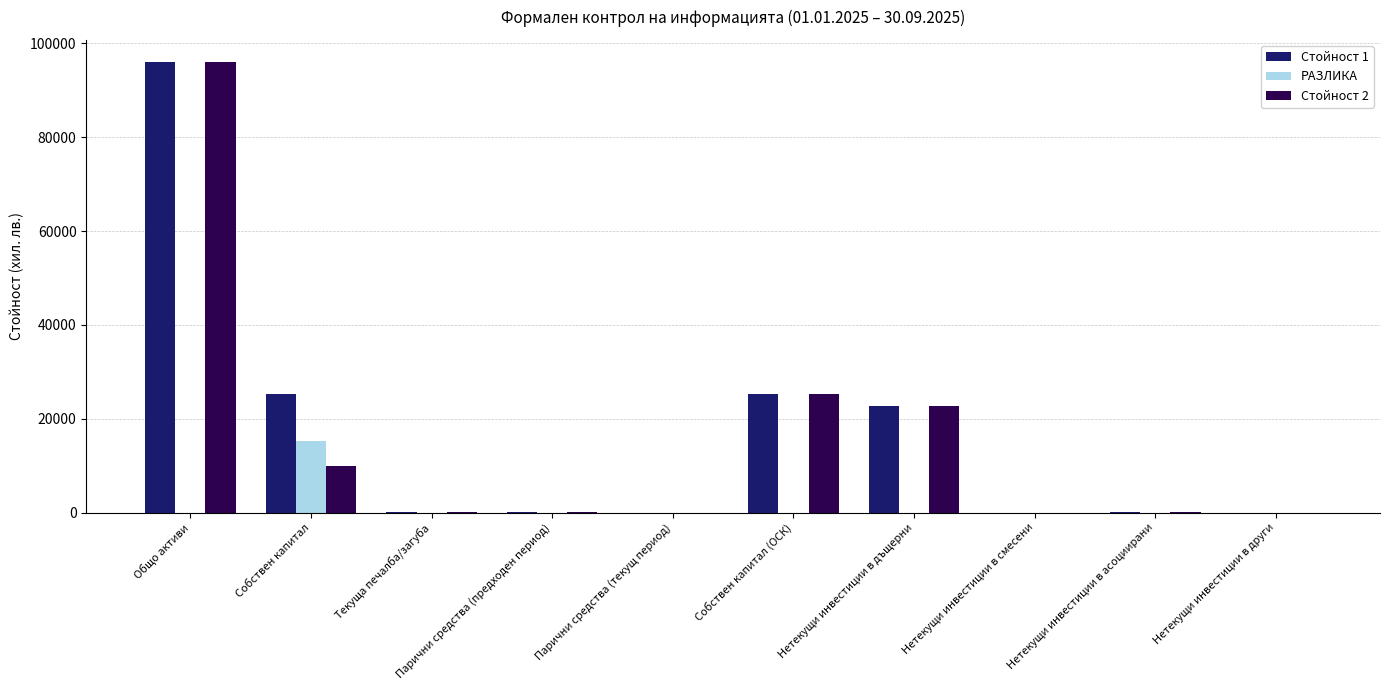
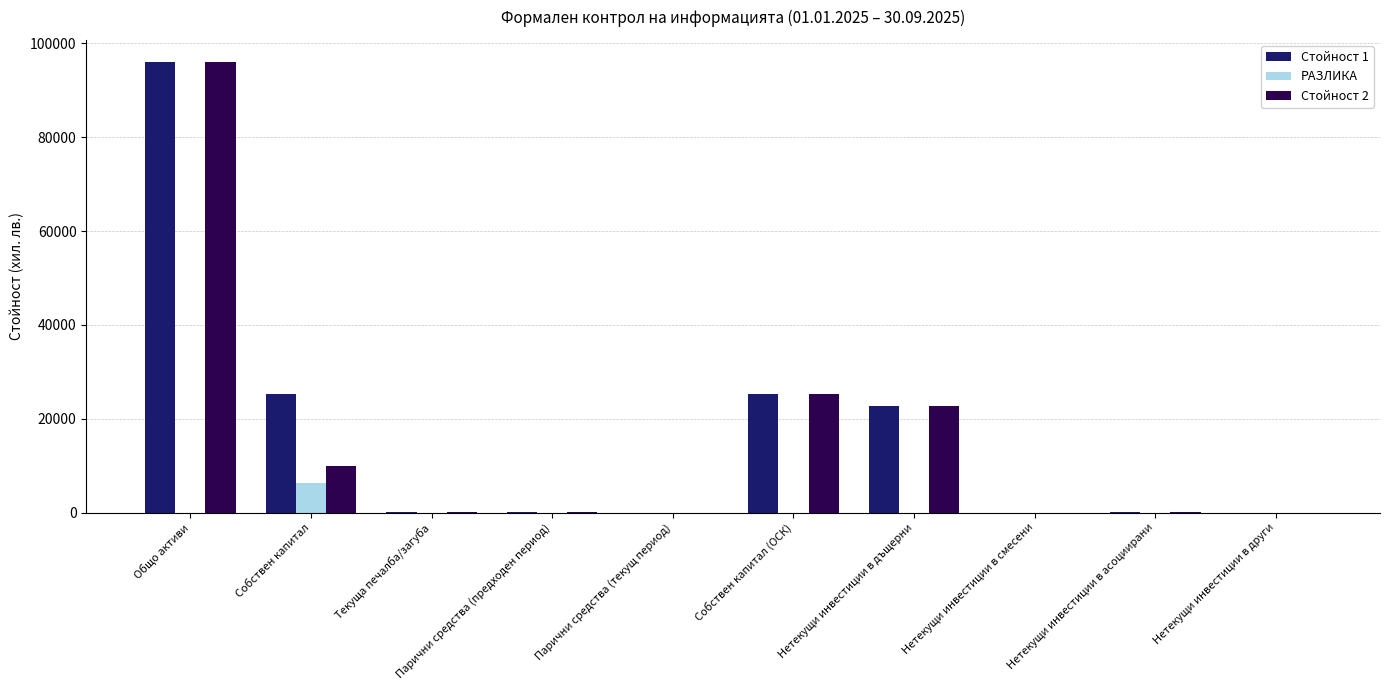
  {
    "РАЗЛИКА": {
      "Общо активи": 0,
-     "Собствен капитал": 15000,
+     "Собствен капитал": 6000,
      "Текуща печалба/загуба": 0,
      "Парични средства (предходен период)": 0,
      "Парични средства (текущ период)": 0,
      "Собствен капитал (ОСК)": 0,
      "Нетекущи инвестиции в дъщерни": 0,
      "Нетекущи инвестиции в смесени": 0,
      "Нетекущи инвестиции в асоциирани": 0,
      "Нетекущи инвестиции в други": 0
    }
  }
